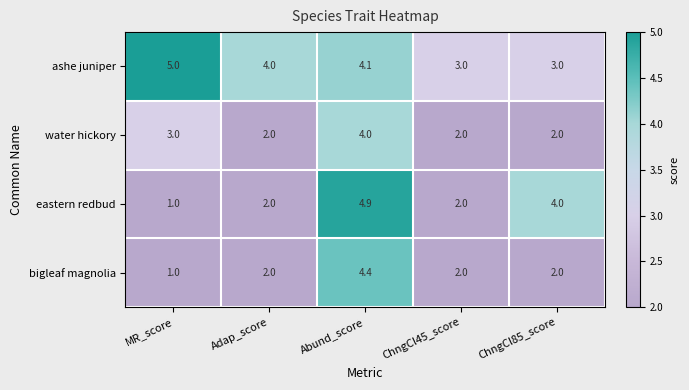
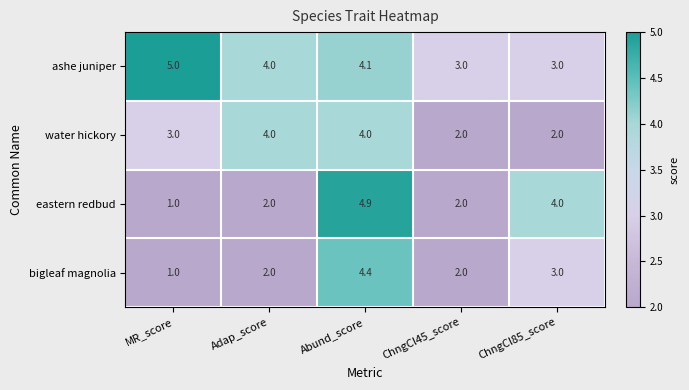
  {
    "ashe juniper": {
      "MR_score": 5.0,
      "Adap_score": 4.0,
      "Abund_score": 4.1,
      "ChngCl45_score": 3.0,
      "ChngCl85_score": 3.0
    },
    "water hickory": {
      "MR_score": 3.0,
-     "Adap_score": 2.0,
+     "Adap_score": 4.0,
      "Abund_score": 4.0,
      "ChngCl45_score": 2.0,
      "ChngCl85_score": 2.0
    },
    "eastern redbud": {
      "MR_score": 1.0,
      "Adap_score": 2.0,
      "Abund_score": 4.9,
      "ChngCl45_score": 2.0,
      "ChngCl85_score": 4.0
    },
    "bigleaf magnolia": {
      "MR_score": 1.0,
      "Adap_score": 2.0,
      "Abund_score": 4.4,
      "ChngCl45_score": 2.0,
-     "ChngCl85_score": 2.0
+     "ChngCl85_score": 3.0
    }
  }
